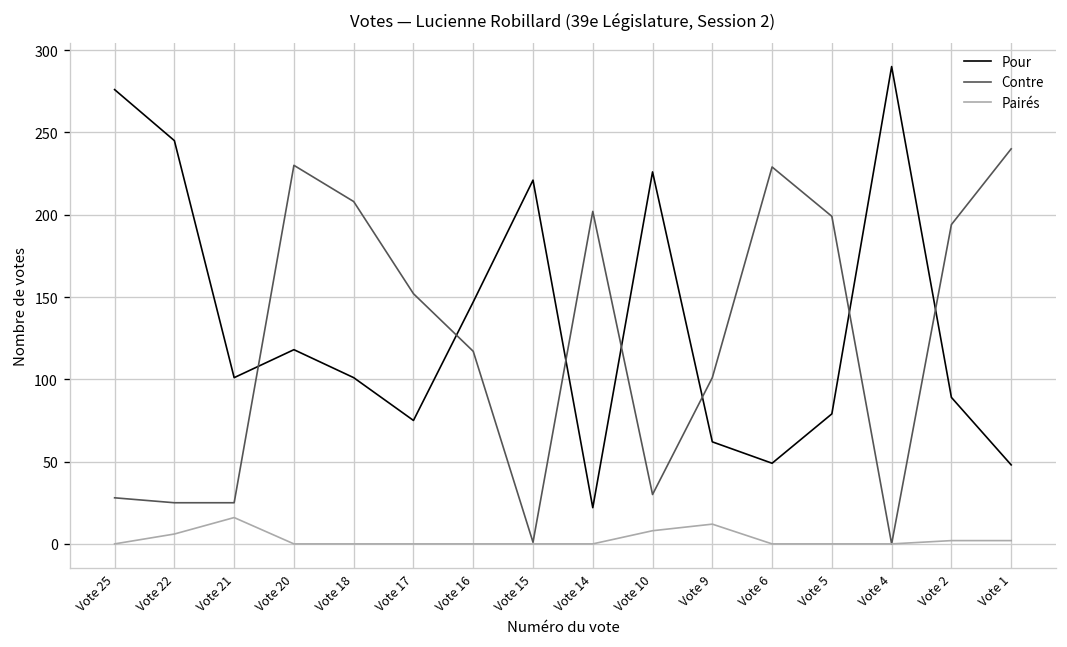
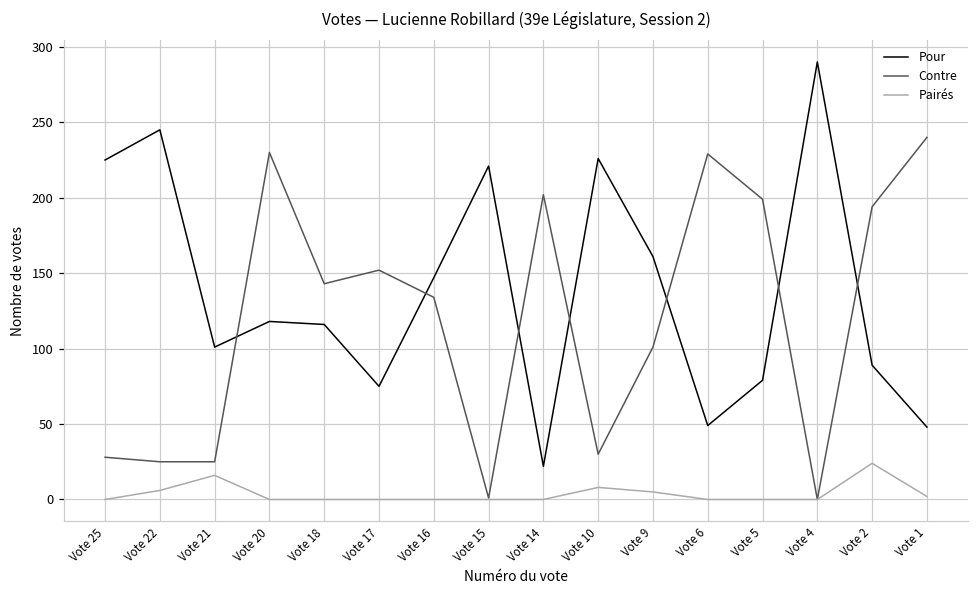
  {
    "Pour": {
-     "Vote 25": 276,
+     "Vote 25": 225,
      "Vote 22": 245,
      "Vote 21": 101,
      "Vote 20": 118,
-     "Vote 18": 101,
+     "Vote 18": 116,
      "Vote 17": 75,
      "Vote 16": 147,
      "Vote 15": 221,
      "Vote 14": 22,
      "Vote 10": 226,
-     "Vote 9": 62,
+     "Vote 9": 161,
      "Vote 6": 49,
      "Vote 5": 79,
      "Vote 4": 290,
      "Vote 2": 89,
      "Vote 1": 48
    },
    "Contre": {
      "Vote 25": 28,
      "Vote 22": 25,
      "Vote 21": 25,
      "Vote 20": 230,
-     "Vote 18": 208,
+     "Vote 18": 143,
      "Vote 17": 152,
-     "Vote 16": 117,
+     "Vote 16": 134,
      "Vote 14": 202,
      "Vote 10": 30,
      "Vote 9": 101,
      "Vote 6": 229,
      "Vote 5": 199,
      "Vote 2": 194,
      "Vote 1": 240
    },
    "Pairés": {
      "Vote 25": 0,
      "Vote 22": 6,
      "Vote 21": 16,
      "Vote 20": 0,
      "Vote 18": 0,
      "Vote 17": 0,
      "Vote 16": 0,
      "Vote 14": 0,
      "Vote 10": 8,
-     "Vote 9": 12,
+     "Vote 9": 5,
      "Vote 6": 0,
      "Vote 5": 0,
-     "Vote 2": 2,
+     "Vote 2": 24,
      "Vote 1": 2
    }
  }
